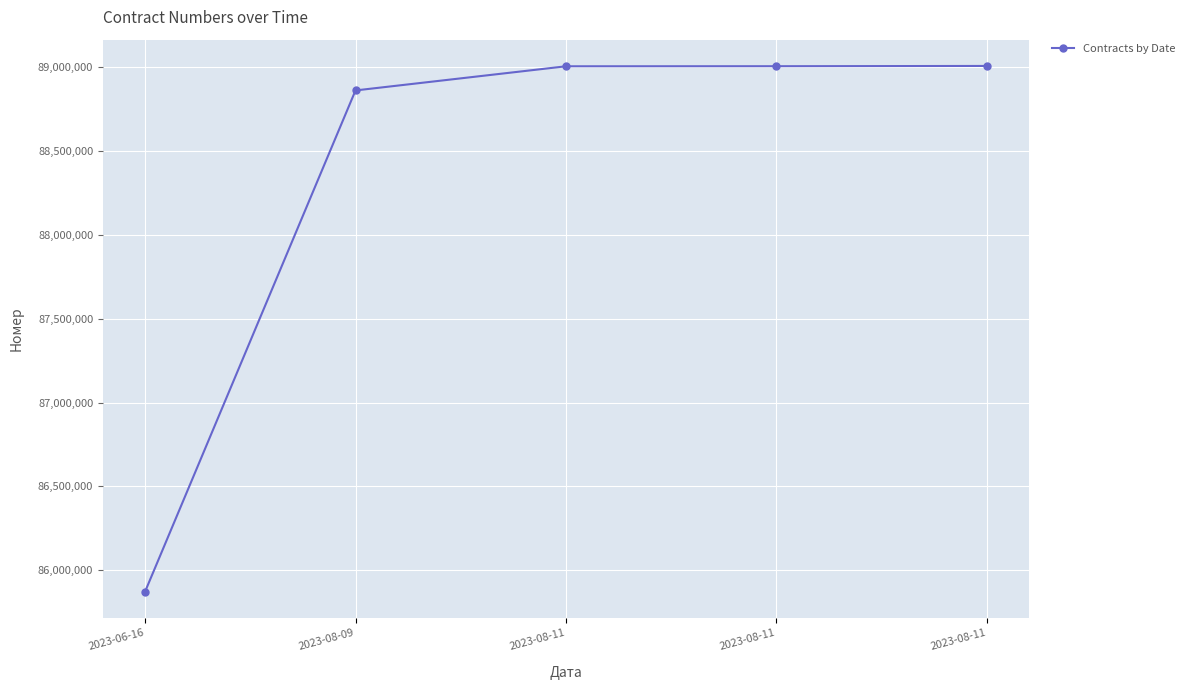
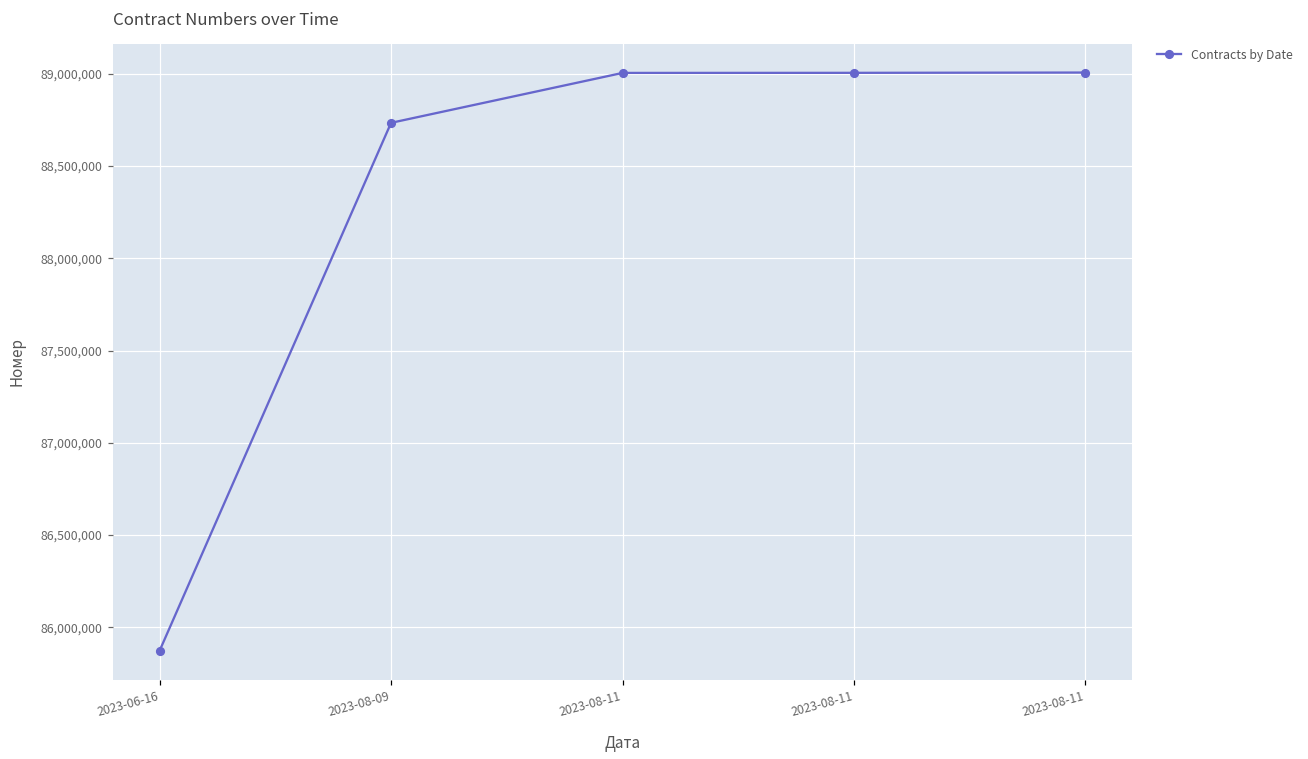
  {
    "2023-06-16": "85,870,000",
-   "2023-08-09": "88,860,000"
+   "2023-08-09": "88,730,000"
  }
